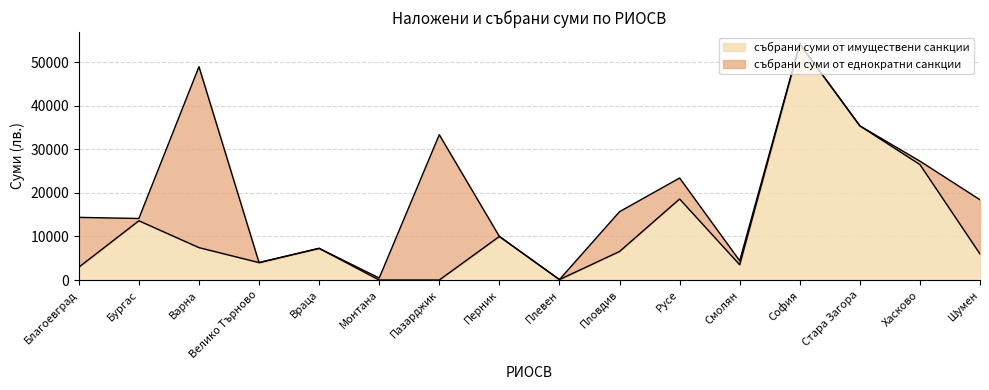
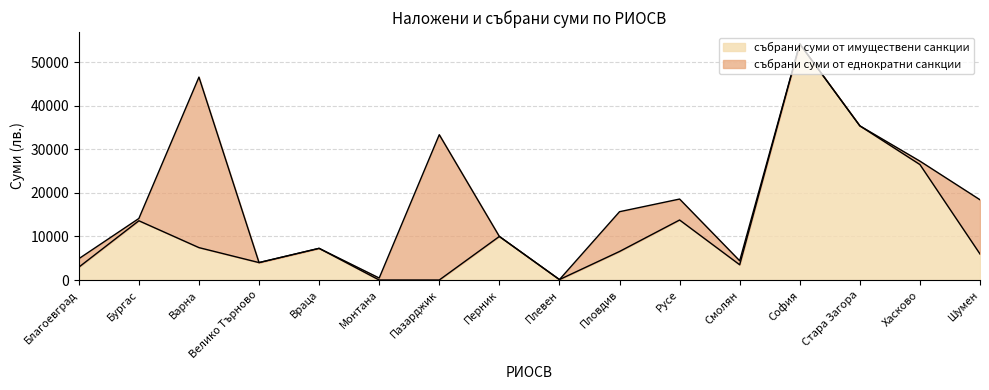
  {
    "събрани суми от имуществени санкции": {
      "Благоевград": 3000,
      "Варна": 7000,
      "Пазарджик": 0,
      "Пловдив": 7000,
-     "Русе": 19000,
+     "Русе": 14000,
      "Смолян": 4000,
      "Хасково": 27000,
      "Шумен": 6000
    },
    "събрани суми от еднократни санкции": {
-     "Благоевград": 11000,
-     "Варна": 42000,
+     "Благоевград": 2000,
+     "Варна": 39000,
      "Пазарджик": 33000,
      "Пловдив": 9000,
      "Русе": 5000,
      "Смолян": 1000,
      "Хасково": 1000,
      "Шумен": 12000
    }
  }
